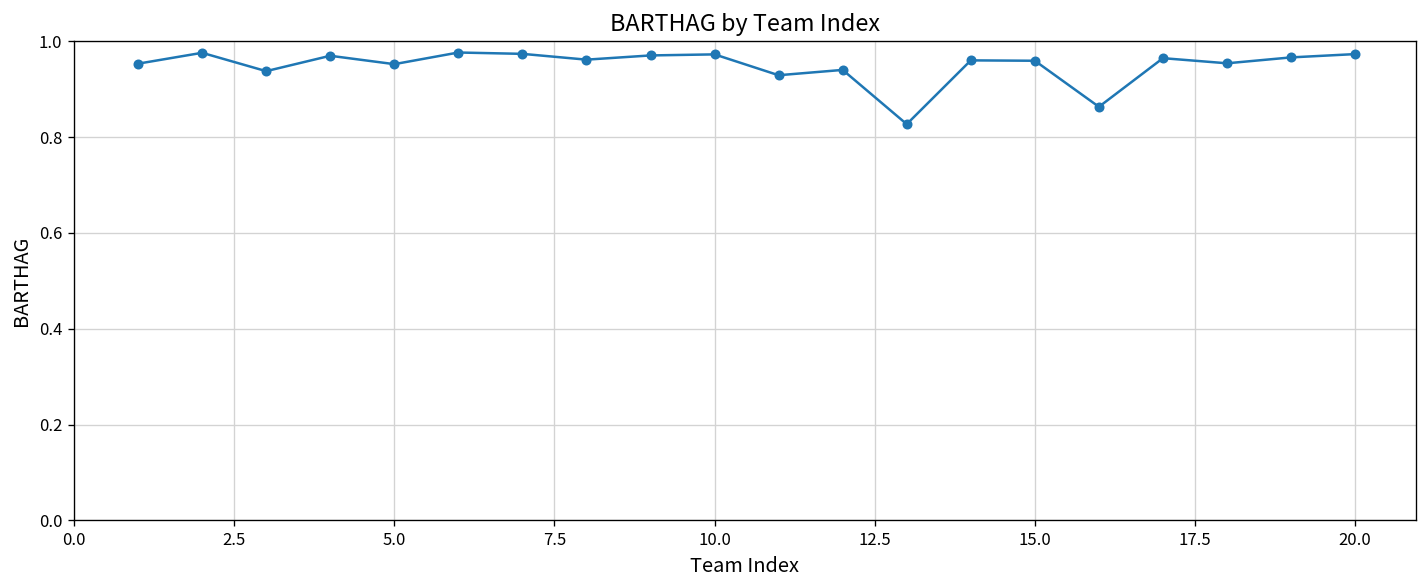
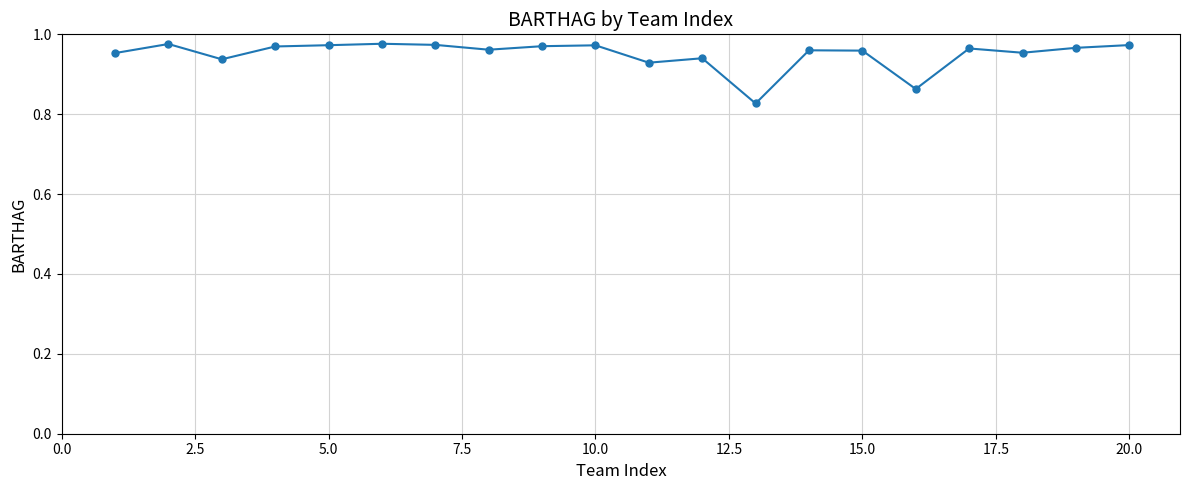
  {
-   "5.0": 0.95,
+   "5.0": 0.97,
    "10.0": 0.97,
    "15.0": 0.96,
    "20.0": 0.97
  }
